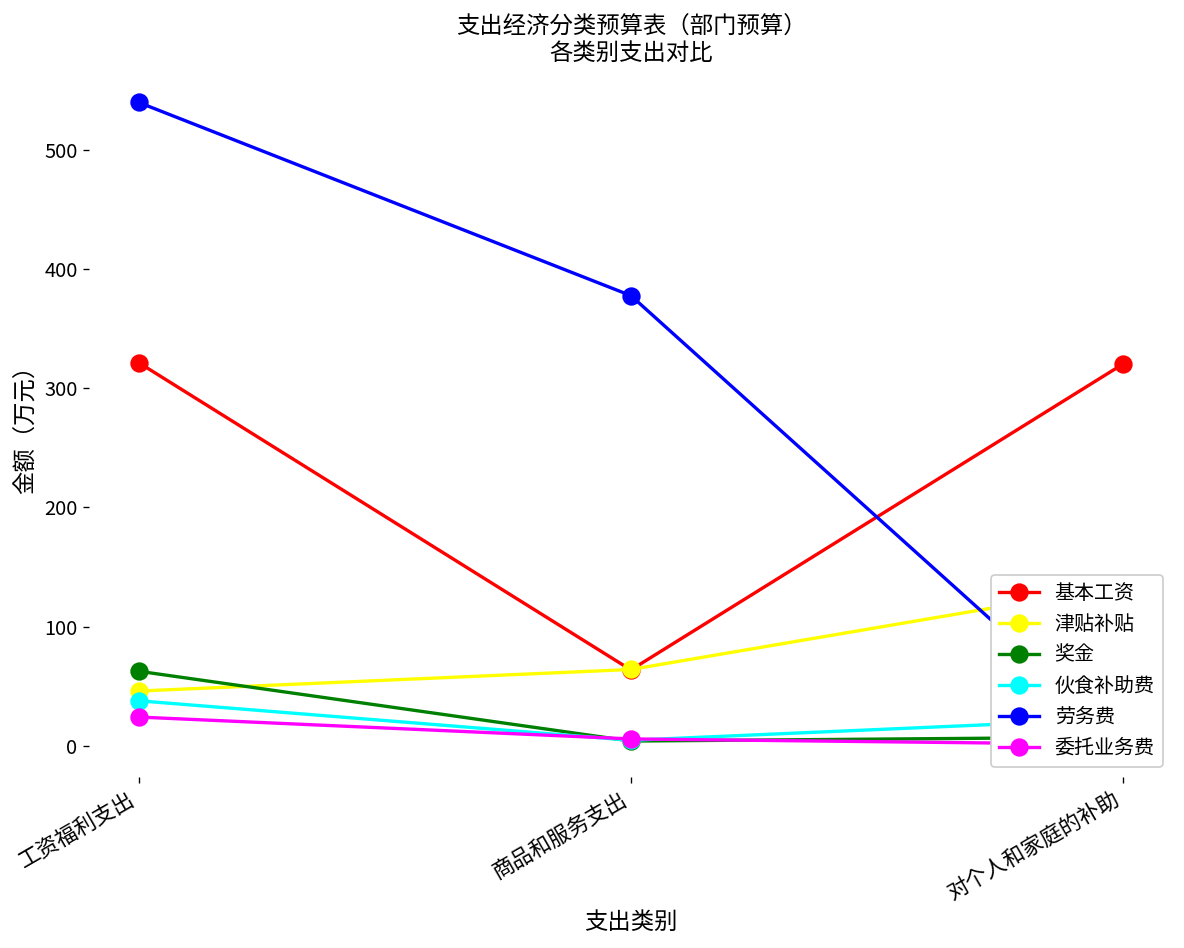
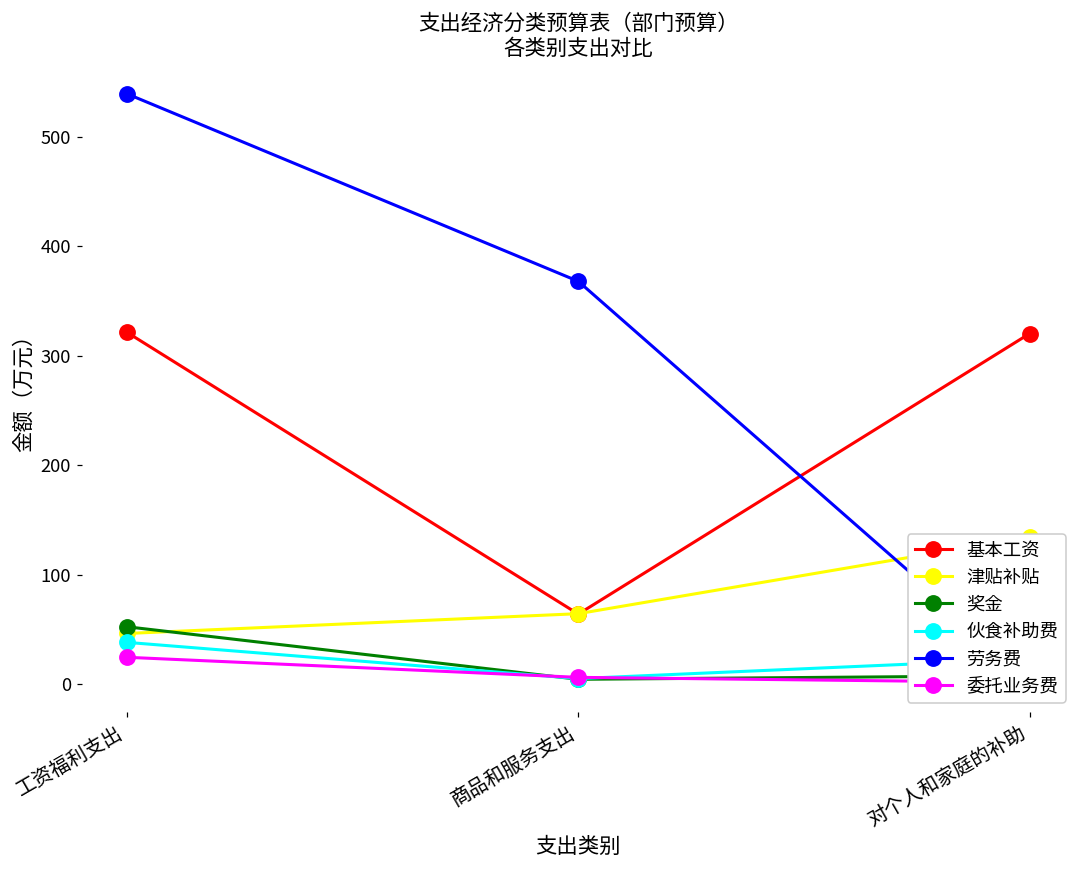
  {
    "基本工资": {
      "工资福利支出": 320,
      "对个人和家庭的补助": 320
    },
    "津贴补贴": {
      "工资福利支出": 50
    },
    "奖金": {
-     "工资福利支出": 60
+     "工资福利支出": 50
    },
    "伙食补助费": {
      "工资福利支出": 40
    },
    "劳务费": {
      "工资福利支出": 540,
-     "商品和服务支出": 380
+     "商品和服务支出": 370
    },
    "委托业务费": {
      "工资福利支出": 20
    }
  }
